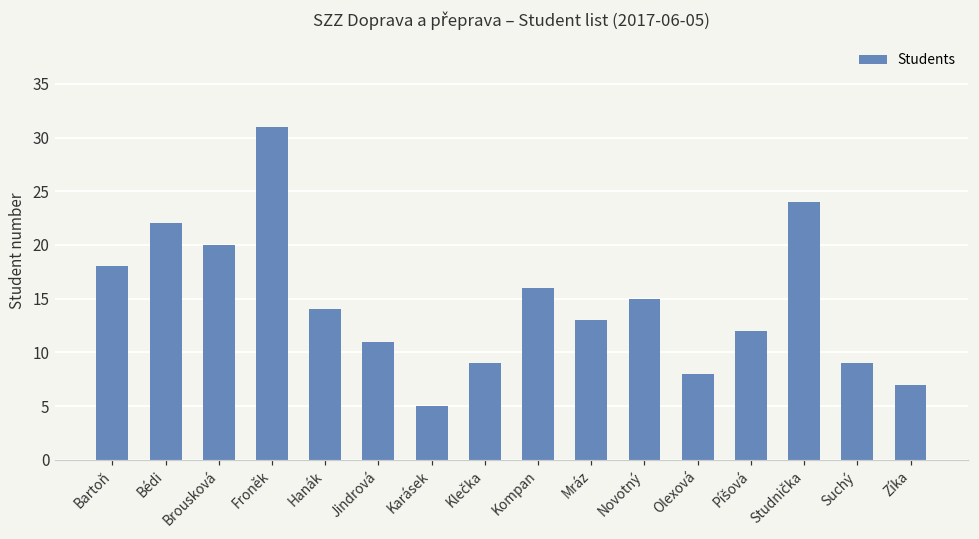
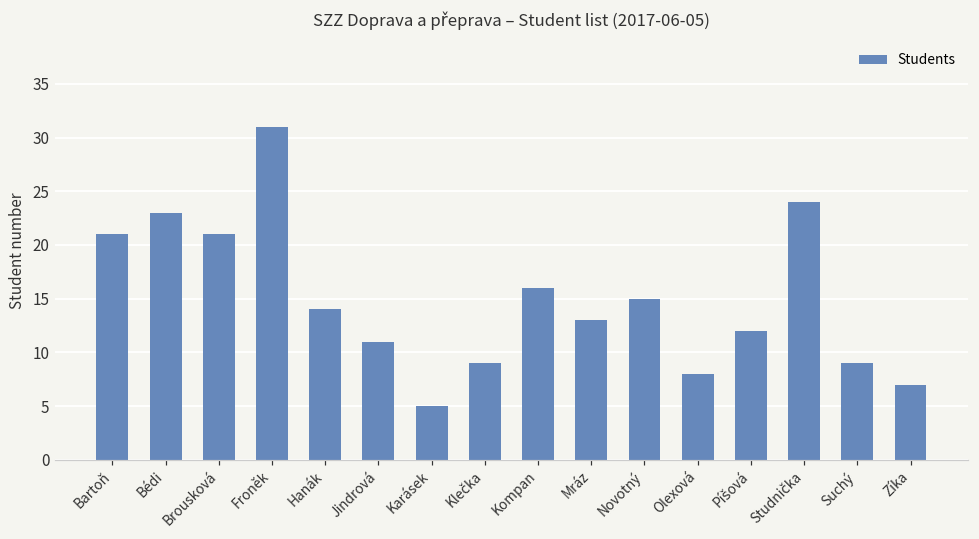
  {
-   "Bartoň": 18,
-   "Bédi": 22,
-   "Brousková": 20,
+   "Bartoň": 21,
+   "Bédi": 23,
+   "Brousková": 21,
    "Froněk": 31,
    "Hanák": 14,
    "Jindrová": 11,
    "Karásek": 5,
    "Klečka": 9,
    "Kompan": 16,
    "Mráz": 13,
    "Novotný": 15,
    "Olexová": 8,
    "Píšová": 12,
    "Studnička": 24,
    "Suchý": 9,
    "Zíka": 7
  }
